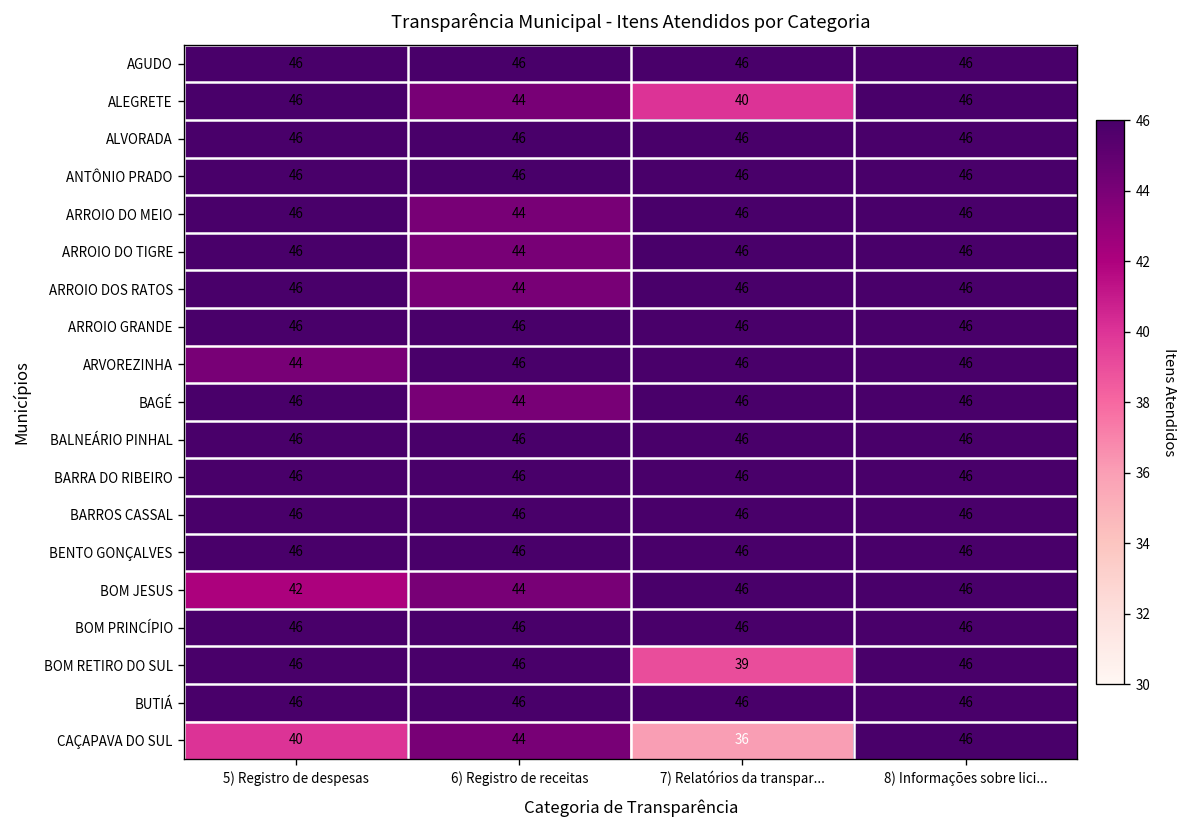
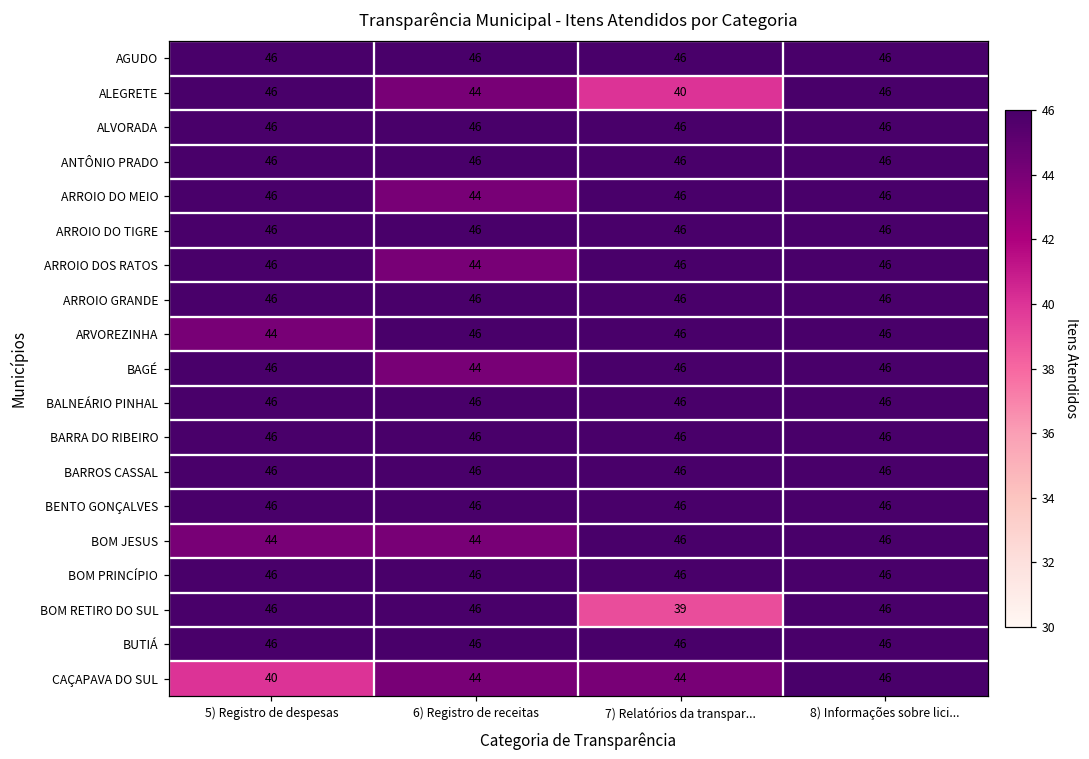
  {
    "AGUDO": {
      "5) Registro de despesas": 46,
      "6) Registro de receitas": 46,
      "7) Relatórios da transpar...": 46,
      "8) Informações sobre lici...": 46
    },
    "ALEGRETE": {
      "5) Registro de despesas": 46,
      "6) Registro de receitas": 44,
      "7) Relatórios da transpar...": 40,
      "8) Informações sobre lici...": 46
    },
    "ALVORADA": {
      "5) Registro de despesas": 46,
      "6) Registro de receitas": 46,
      "7) Relatórios da transpar...": 46,
      "8) Informações sobre lici...": 46
    },
    "ANTÔNIO PRADO": {
      "5) Registro de despesas": 46,
      "6) Registro de receitas": 46,
      "7) Relatórios da transpar...": 46,
      "8) Informações sobre lici...": 46
    },
    "ARROIO DO MEIO": {
      "5) Registro de despesas": 46,
      "6) Registro de receitas": 44,
      "7) Relatórios da transpar...": 46,
      "8) Informações sobre lici...": 46
    },
    "ARROIO DO TIGRE": {
      "5) Registro de despesas": 46,
-     "6) Registro de receitas": 44,
+     "6) Registro de receitas": 46,
      "7) Relatórios da transpar...": 46,
      "8) Informações sobre lici...": 46
    },
    "ARROIO DOS RATOS": {
      "5) Registro de despesas": 46,
      "6) Registro de receitas": 44,
      "7) Relatórios da transpar...": 46,
      "8) Informações sobre lici...": 46
    },
    "ARROIO GRANDE": {
      "5) Registro de despesas": 46,
      "6) Registro de receitas": 46,
      "7) Relatórios da transpar...": 46,
      "8) Informações sobre lici...": 46
    },
    "ARVOREZINHA": {
      "5) Registro de despesas": 44,
      "6) Registro de receitas": 46,
      "7) Relatórios da transpar...": 46,
      "8) Informações sobre lici...": 46
    },
    "BAGÉ": {
      "5) Registro de despesas": 46,
      "6) Registro de receitas": 44,
      "7) Relatórios da transpar...": 46,
      "8) Informações sobre lici...": 46
    },
    "BALNEÁRIO PINHAL": {
      "5) Registro de despesas": 46,
      "6) Registro de receitas": 46,
      "7) Relatórios da transpar...": 46,
      "8) Informações sobre lici...": 46
    },
    "BARRA DO RIBEIRO": {
      "5) Registro de despesas": 46,
      "6) Registro de receitas": 46,
      "7) Relatórios da transpar...": 46,
      "8) Informações sobre lici...": 46
    },
    "BARROS CASSAL": {
      "5) Registro de despesas": 46,
      "6) Registro de receitas": 46,
      "7) Relatórios da transpar...": 46,
      "8) Informações sobre lici...": 46
    },
    "BENTO GONÇALVES": {
      "5) Registro de despesas": 46,
      "6) Registro de receitas": 46,
      "7) Relatórios da transpar...": 46,
      "8) Informações sobre lici...": 46
    },
    "BOM JESUS": {
-     "5) Registro de despesas": 42,
+     "5) Registro de despesas": 44,
      "6) Registro de receitas": 44,
      "7) Relatórios da transpar...": 46,
      "8) Informações sobre lici...": 46
    },
    "BOM PRINCÍPIO": {
      "5) Registro de despesas": 46,
      "6) Registro de receitas": 46,
      "7) Relatórios da transpar...": 46,
      "8) Informações sobre lici...": 46
    },
    "BOM RETIRO DO SUL": {
      "5) Registro de despesas": 46,
      "6) Registro de receitas": 46,
      "7) Relatórios da transpar...": 39,
      "8) Informações sobre lici...": 46
    },
    "BUTIÁ": {
      "5) Registro de despesas": 46,
      "6) Registro de receitas": 46,
      "7) Relatórios da transpar...": 46,
      "8) Informações sobre lici...": 46
    },
    "CAÇAPAVA DO SUL": {
      "5) Registro de despesas": 40,
      "6) Registro de receitas": 44,
-     "7) Relatórios da transpar...": 36,
+     "7) Relatórios da transpar...": 44,
      "8) Informações sobre lici...": 46
    }
  }
